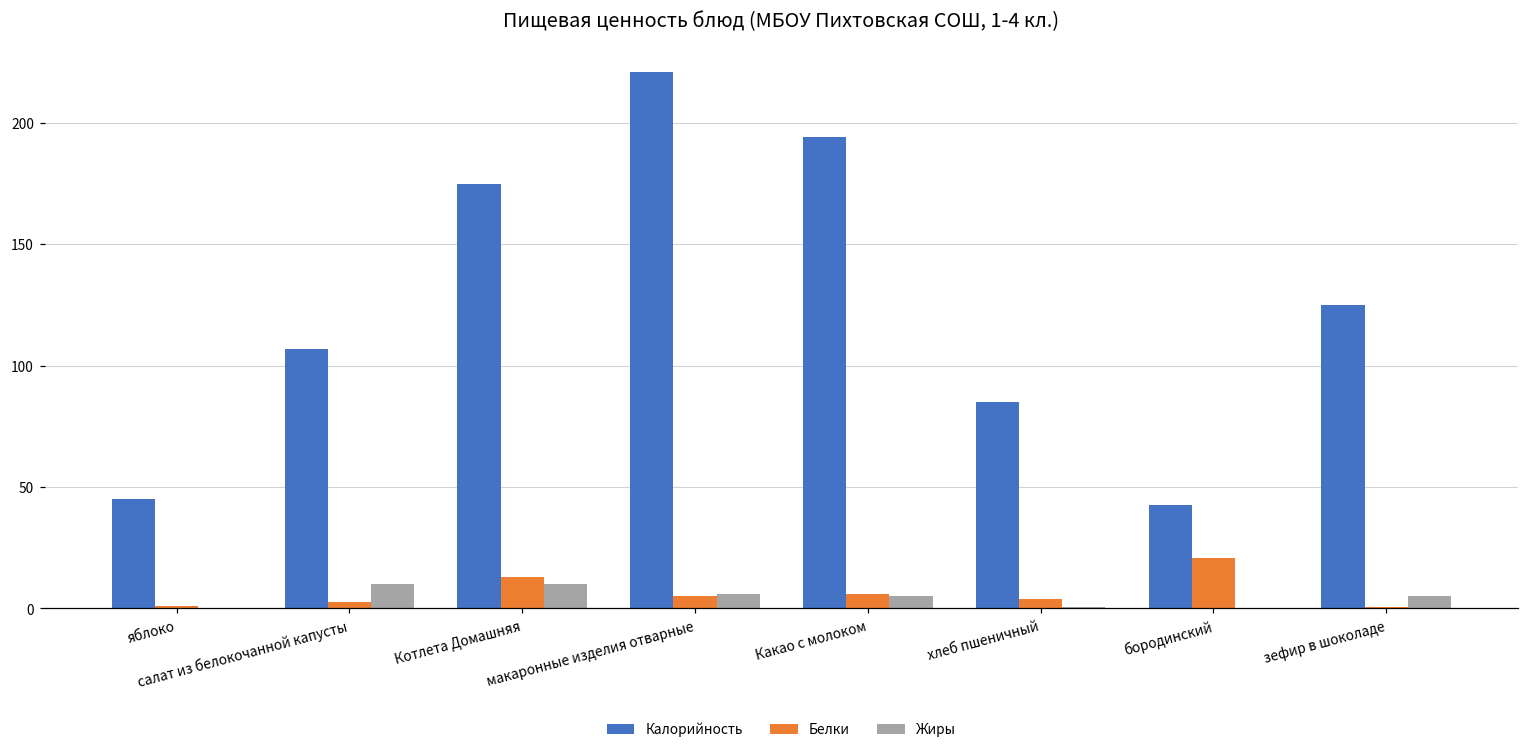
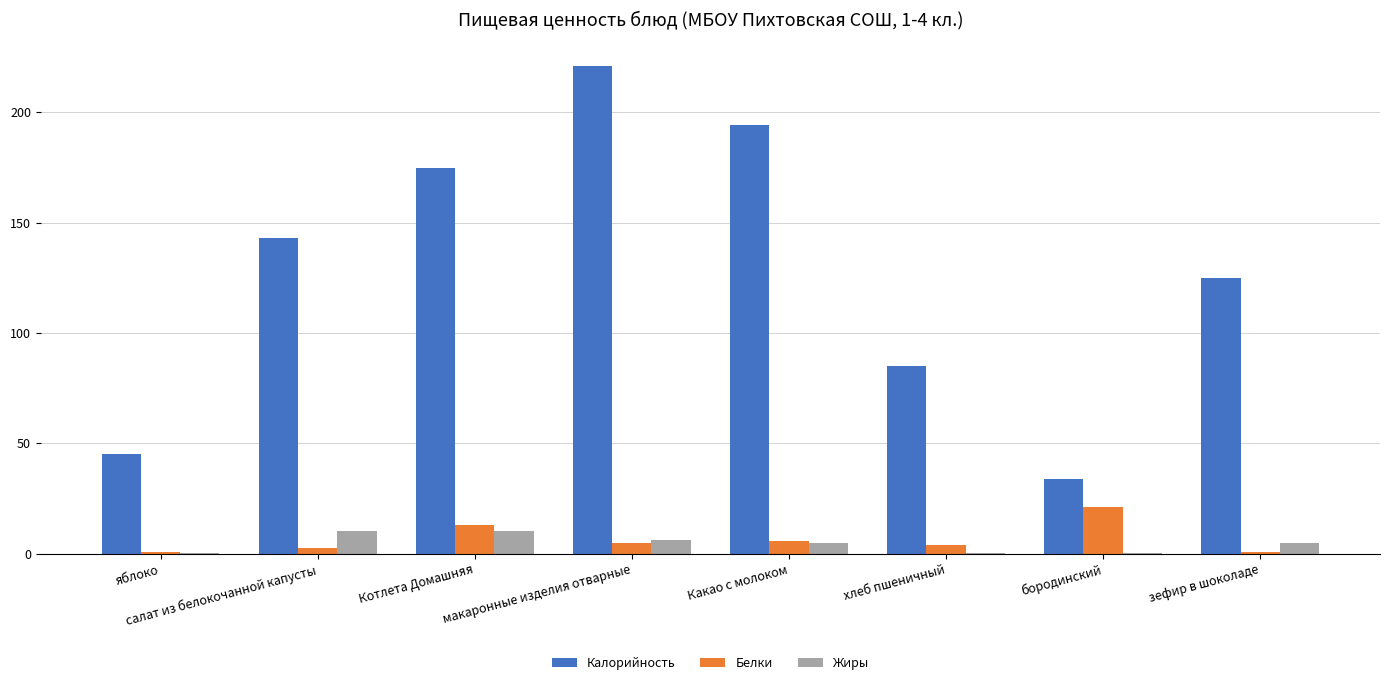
  {
    "Калорийность": {
      "яблоко": 45,
-     "салат из белокочанной капусты": 107,
+     "салат из белокочанной капусты": 143,
      "Котлета Домашняя": 175,
      "макаронные изделия отварные": 221,
      "Какао с молоком": 194,
      "хлеб пшеничный": 85,
-     "бородинский": 43,
+     "бородинский": 34,
      "зефир в шоколаде": 125
    },
    "Белки": {
      "салат из белокочанной капусты": 3,
      "Котлета Домашняя": 13,
      "макаронные изделия отварные": 5,
      "Какао с молоком": 6,
      "хлеб пшеничный": 4,
      "бородинский": 21
    },
    "Жиры": {
      "салат из белокочанной капусты": 10,
      "Котлета Домашняя": 10,
      "макаронные изделия отварные": 6,
      "Какао с молоком": 5,
      "зефир в шоколаде": 5
    }
  }
